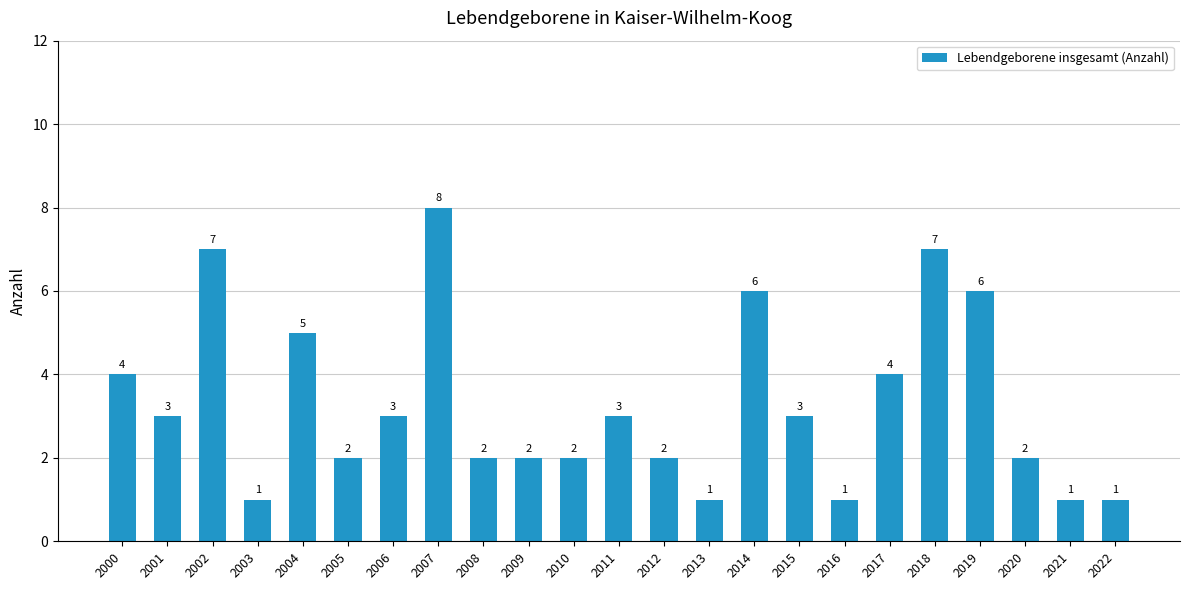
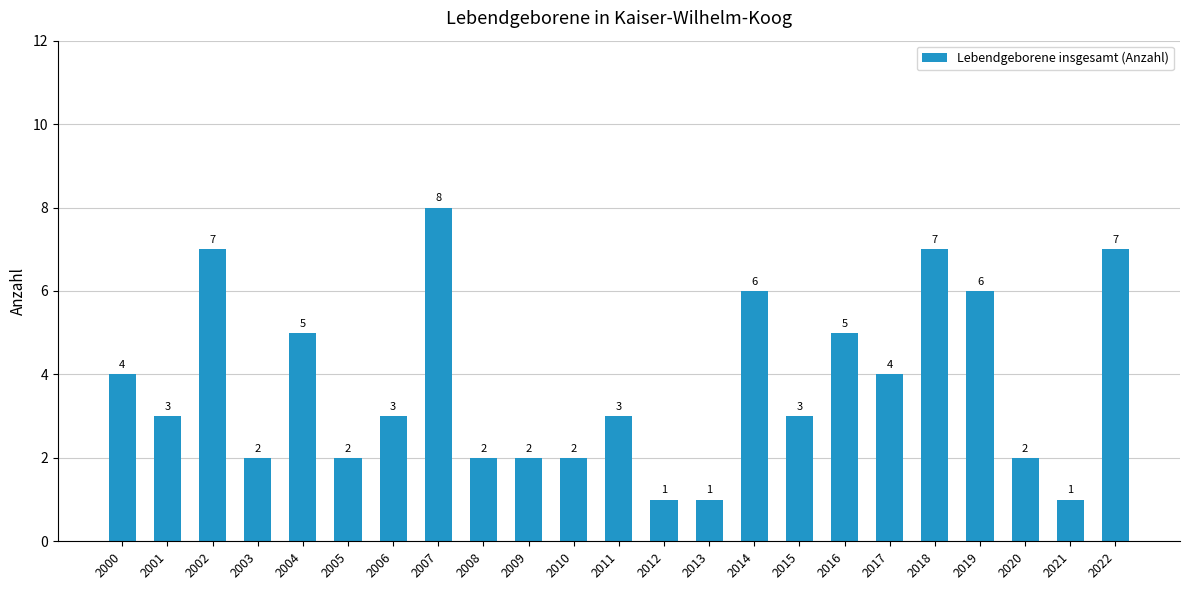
  {
    "2000": 4,
    "2001": 3,
    "2002": 7,
-   "2003": 1,
+   "2003": 2,
    "2004": 5,
    "2005": 2,
    "2006": 3,
    "2007": 8,
    "2008": 2,
    "2009": 2,
    "2010": 2,
    "2011": 3,
-   "2012": 2,
+   "2012": 1,
    "2013": 1,
    "2014": 6,
    "2015": 3,
-   "2016": 1,
+   "2016": 5,
    "2017": 4,
    "2018": 7,
    "2019": 6,
    "2020": 2,
    "2021": 1,
-   "2022": 1
+   "2022": 7
  }
